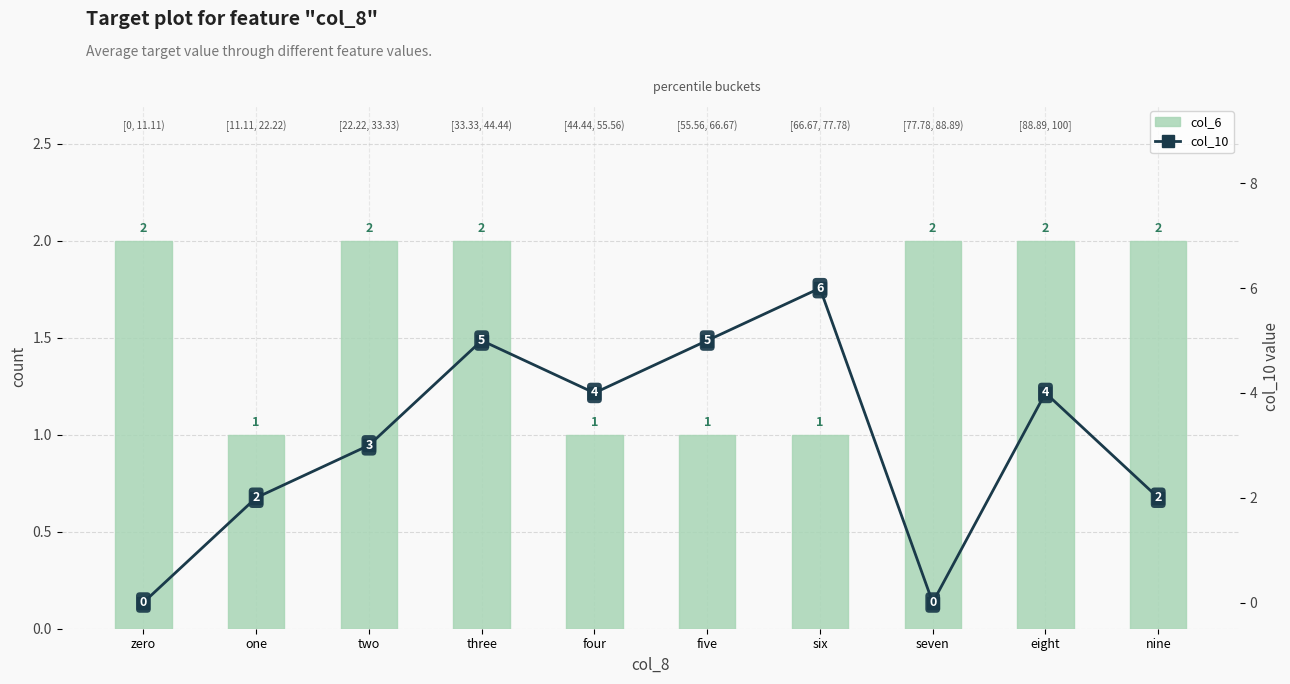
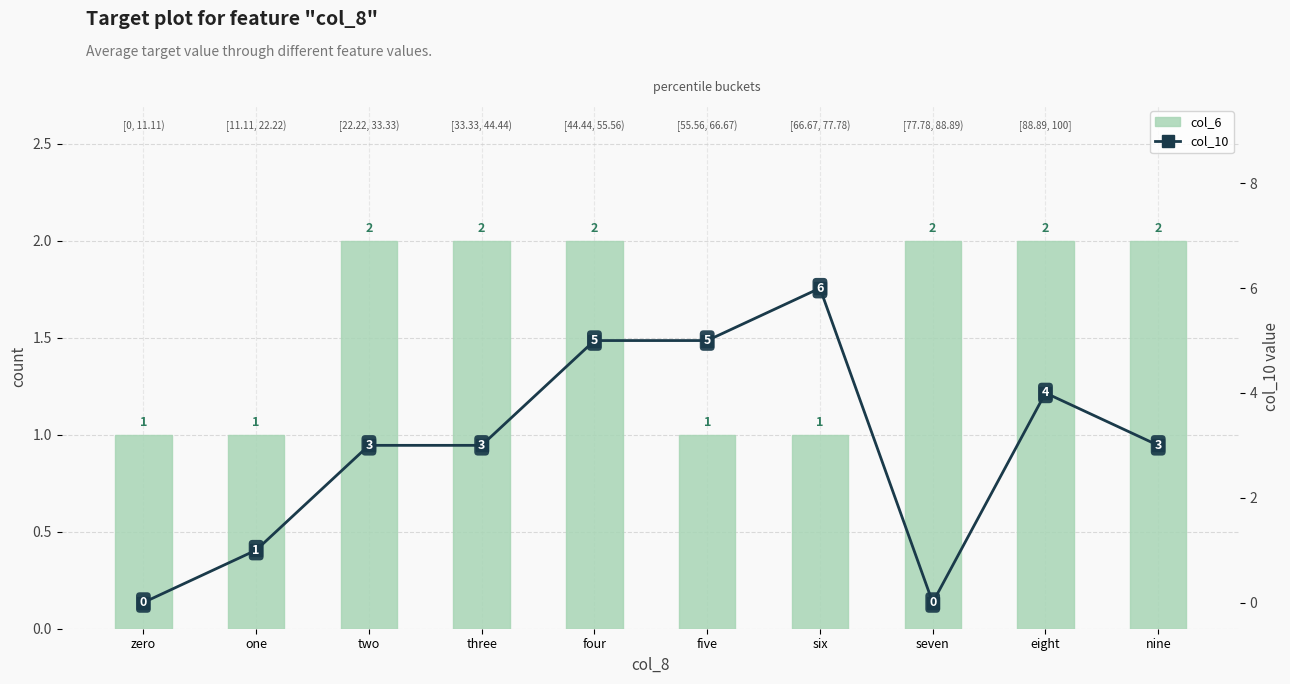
  {
    "col_6": {
-     "zero": 2,
+     "zero": 1,
      "one": 1,
      "two": 2,
      "three": 2,
-     "four": 1,
+     "four": 2,
      "five": 1,
      "six": 1,
      "seven": 2,
      "eight": 2,
      "nine": 2
    },
    "col_10": {
-     "one": 2,
-     "three": 5,
-     "four": 4,
-     "nine": 2
+     "one": 1,
+     "three": 3,
+     "four": 5,
+     "nine": 3
    }
  }
